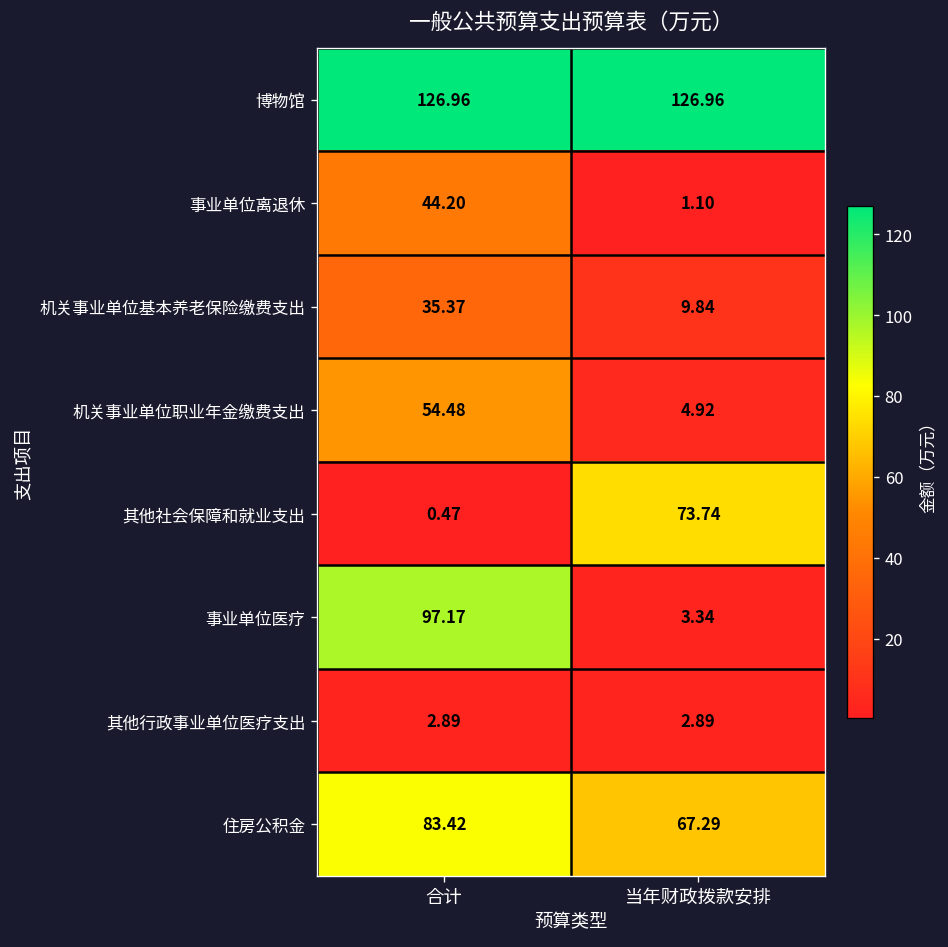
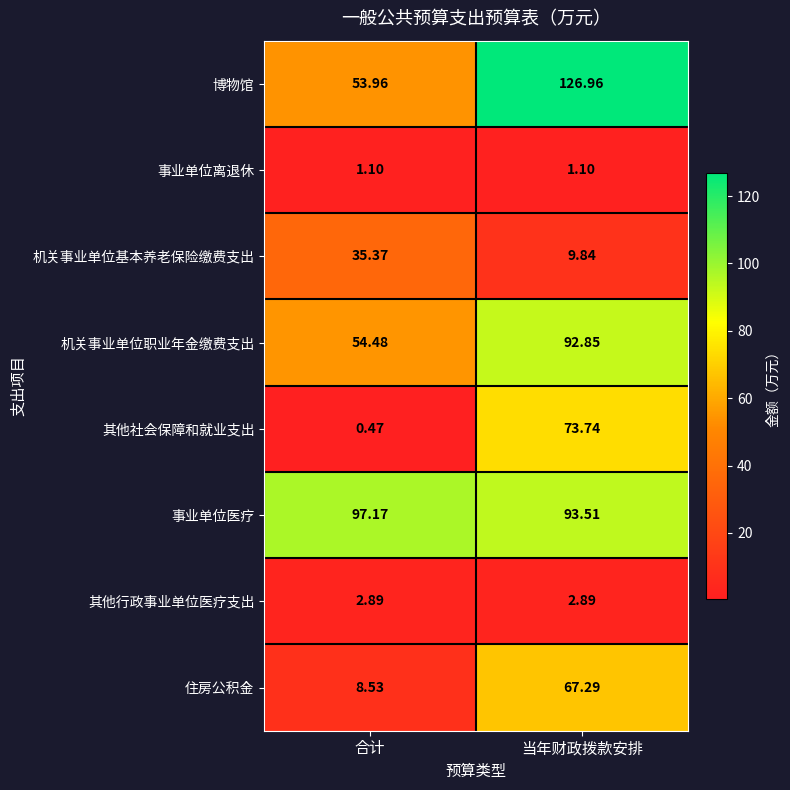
  {
    "博物馆": {
-     "合计": 126.96,
+     "合计": 53.96,
      "当年财政拨款安排": 126.96
    },
    "事业单位离退休": {
-     "合计": 44.20,
+     "合计": 1.10,
      "当年财政拨款安排": 1.10
    },
    "机关事业单位基本养老保险缴费支出": {
      "合计": 35.37,
      "当年财政拨款安排": 9.84
    },
    "机关事业单位职业年金缴费支出": {
      "合计": 54.48,
-     "当年财政拨款安排": 4.92
+     "当年财政拨款安排": 92.85
    },
    "其他社会保障和就业支出": {
      "合计": 0.47,
      "当年财政拨款安排": 73.74
    },
    "事业单位医疗": {
      "合计": 97.17,
-     "当年财政拨款安排": 3.34
+     "当年财政拨款安排": 93.51
    },
    "其他行政事业单位医疗支出": {
      "合计": 2.89,
      "当年财政拨款安排": 2.89
    },
    "住房公积金": {
-     "合计": 83.42,
+     "合计": 8.53,
      "当年财政拨款安排": 67.29
    }
  }
